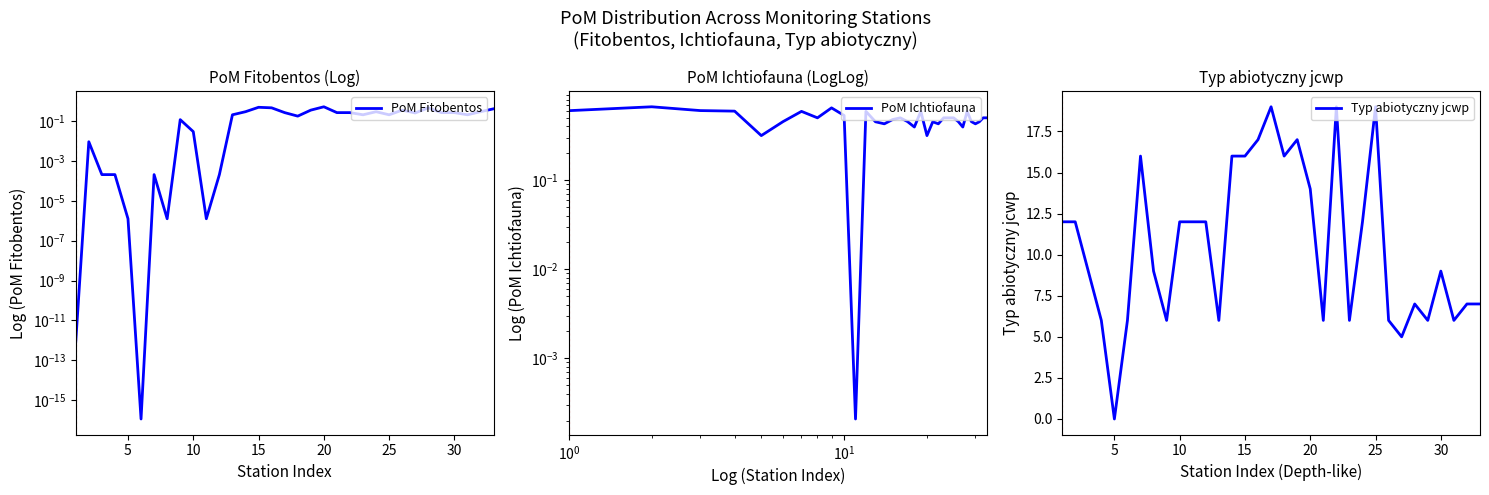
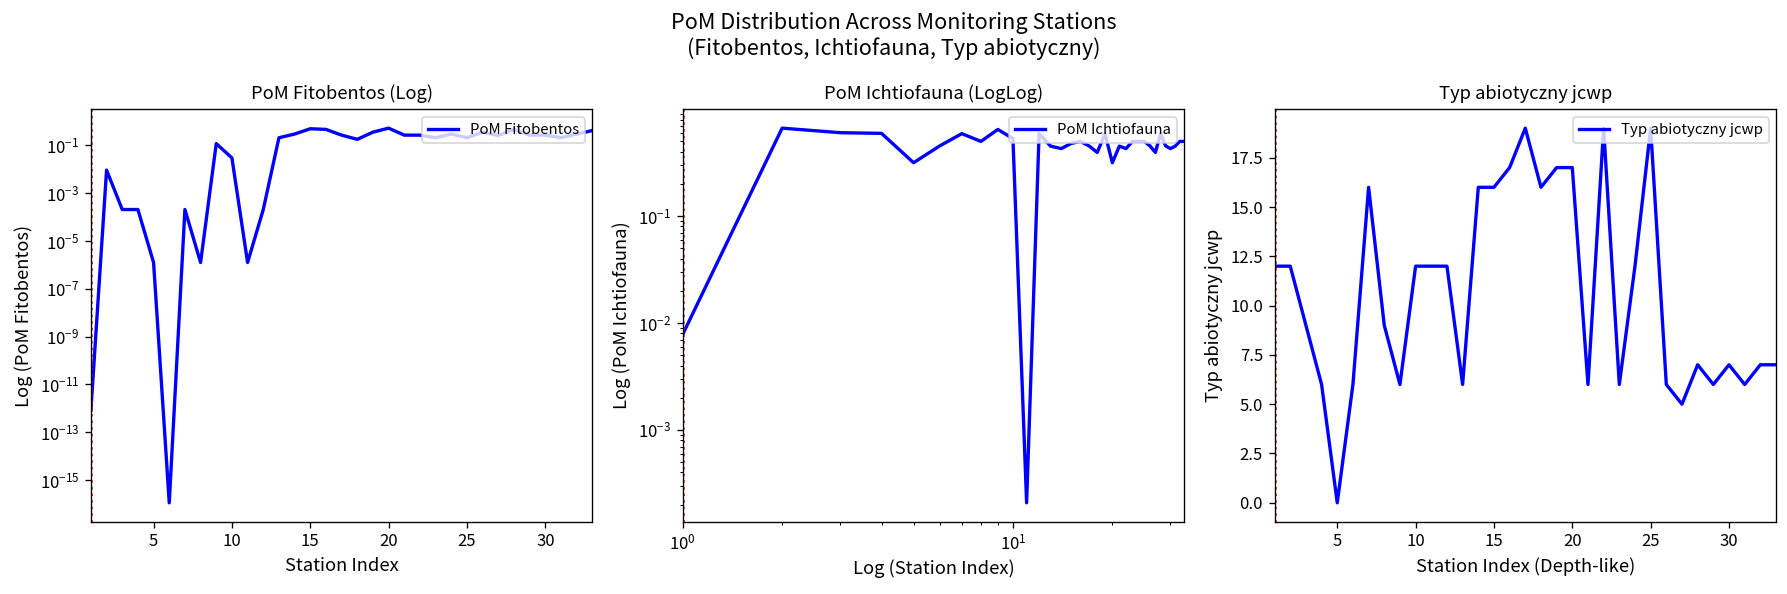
  {
    "PoM Fitobentos (Log)": {
      "5": 0.000001,
      "10": 0.03,
      "15": 0.5,
      "20": 0.5
    },
    "PoM Ichtiofauna (LogLog)": {
-     "10^0": 0.6
+     "10^0": 0.008
    },
    "Typ abiotyczny jcwp": {
      "5": 0,
      "10": 12,
      "15": 16,
-     "20": 14,
-     "30": 9
+     "20": 17,
+     "30": 7
    }
  }
